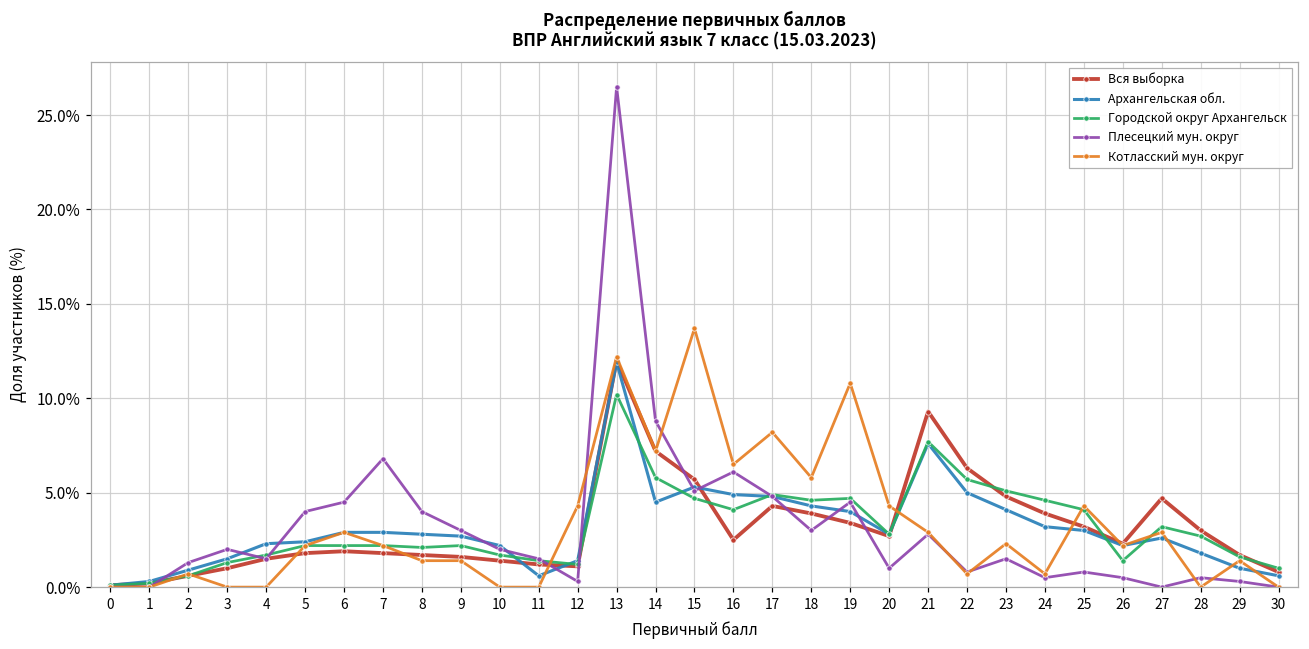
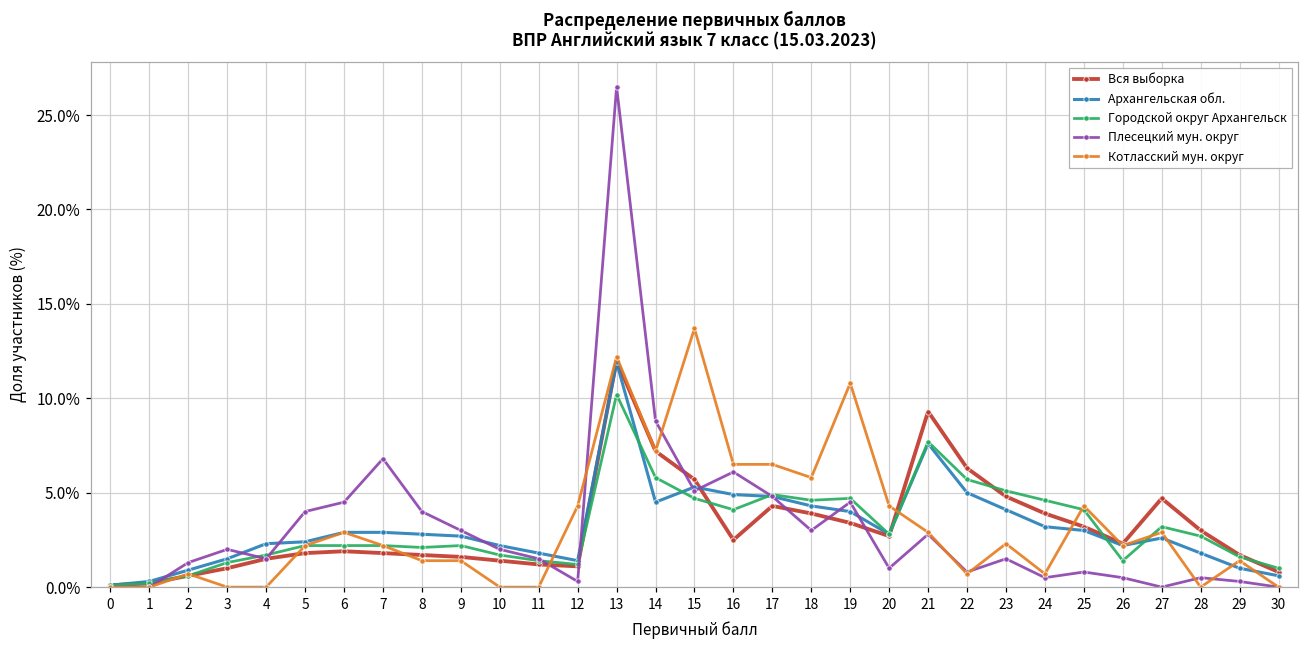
  {
    "Вся выборка": {
      "3": "1.0%",
      "5": "1.8%",
      "6": "1.9%",
      "7": "1.8%",
      "8": "1.7%",
      "9": "1.6%",
      "10": "1.4%",
      "11": "1.2%",
      "15": "5.7%",
      "16": "2.5%",
      "17": "4.3%",
      "18": "3.9%",
      "19": "3.4%",
      "21": "9.3%",
      "22": "6.3%",
      "23": "4.8%",
      "24": "3.9%",
      "25": "3.2%",
      "27": "4.7%",
      "28": "3.0%",
      "30": "0.8%"
    },
    "Архангельская обл.": {
      "2": "0.9%",
      "3": "1.5%",
      "4": "2.3%",
      "5": "2.4%",
      "7": "2.9%",
      "8": "2.8%",
      "9": "2.7%",
      "10": "2.2%",
-     "11": "0.6%",
+     "11": "1.8%",
      "12": "1.4%",
      "14": "4.5%",
      "15": "5.3%",
      "16": "4.9%",
      "18": "4.3%",
      "19": "4.0%",
      "22": "5.0%",
      "23": "4.1%",
      "24": "3.2%",
      "25": "3.0%",
      "27": "2.6%",
      "28": "1.8%",
      "29": "1.0%",
      "30": "0.6%"
    },
    "Городской округ Архангельск": {
      "3": "1.3%",
      "4": "1.7%",
      "6": "2.2%",
      "8": "2.1%",
      "9": "2.2%",
      "10": "1.7%",
      "13": "10.2%",
      "14": "5.8%",
      "15": "4.7%",
      "16": "4.1%",
      "18": "4.6%",
      "19": "4.7%",
      "22": "5.7%",
      "23": "5.1%",
      "24": "4.6%",
      "25": "4.1%",
      "26": "1.4%",
      "27": "3.2%",
      "28": "2.7%",
      "30": "1.0%"
    },
    "Плесецкий мун. округ": {
      "2": "1.3%",
      "3": "2.0%",
      "5": "4.0%",
      "6": "4.5%",
      "7": "6.8%",
      "8": "4.0%",
      "9": "3.0%",
      "10": "2.0%",
      "12": "0.3%",
      "13": "26.5%",
      "14": "8.8%",
      "15": "5.1%",
      "16": "6.1%",
      "18": "3.0%",
      "19": "4.5%",
      "20": "1.0%",
      "23": "1.5%",
      "24": "0.5%",
      "25": "0.8%",
      "26": "0.5%",
      "27": "0.0%",
      "28": "0.5%",
      "29": "0.3%"
    },
    "Котласский мун. округ": {
      "3": "0.0%",
      "4": "0.0%",
      "8": "1.4%",
      "9": "1.4%",
      "10": "0.0%",
      "11": "0.0%",
      "12": "4.3%",
      "13": "12.2%",
      "15": "13.7%",
      "16": "6.5%",
-     "17": "8.2%",
+     "17": "6.5%",
      "18": "5.8%",
      "19": "10.8%",
      "20": "4.3%",
      "23": "2.3%",
      "24": "0.7%",
      "25": "4.3%",
      "27": "2.9%",
      "28": "0.0%",
      "29": "1.4%"
    }
  }
